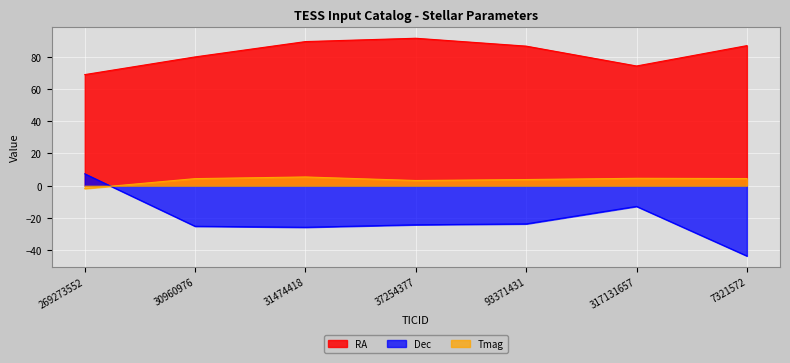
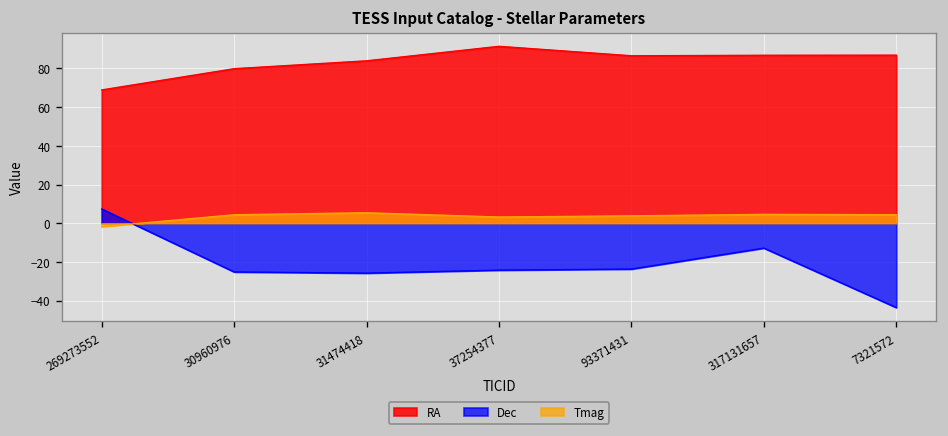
  {
    "RA": {
      "269273552": 69,
      "30960976": 80,
-     "31474418": 89,
+     "31474418": 84,
      "37254377": 91,
      "93371431": 87,
-     "317131657": 74,
+     "317131657": 87,
      "7321572": 87
    }
  }
